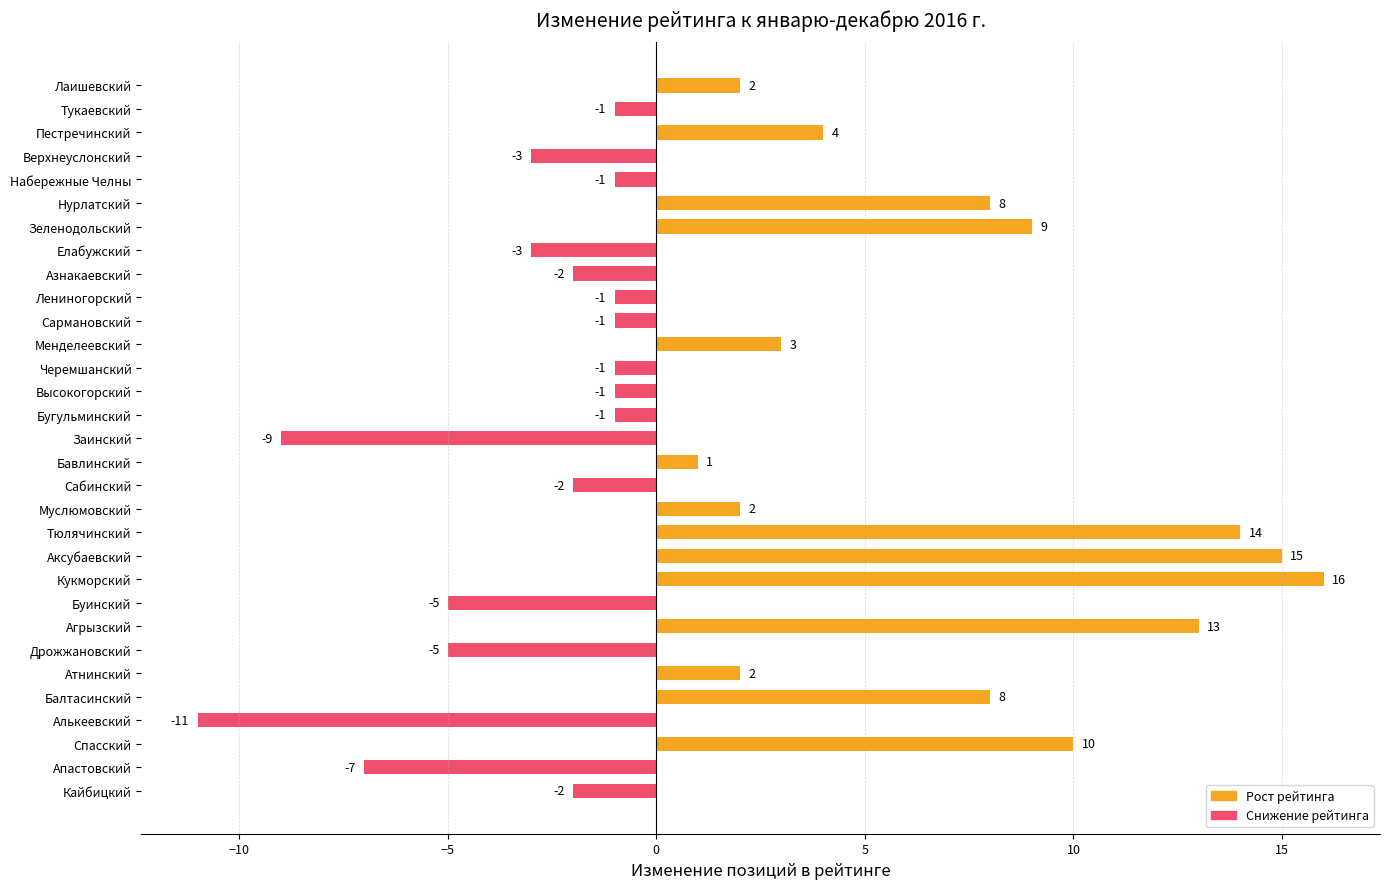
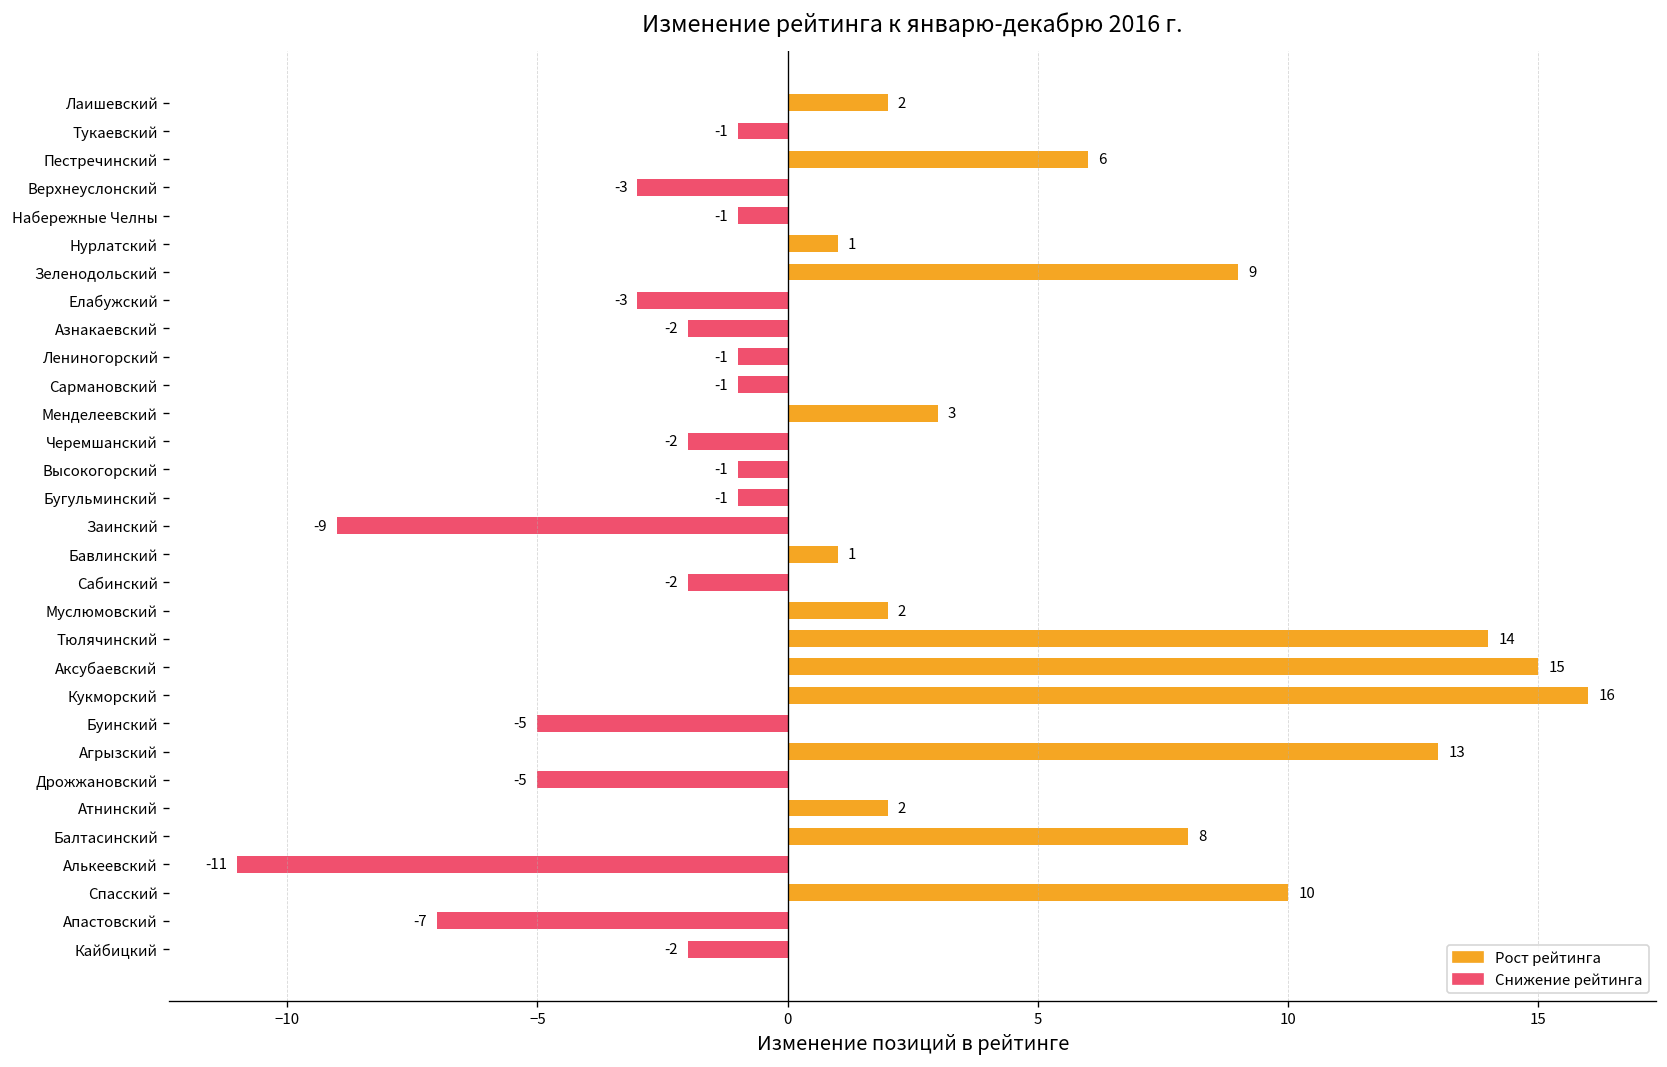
  {
    "Лаишевский": 2,
    "Тукаевский": -1,
-   "Пестречинский": 4,
+   "Пестречинский": 6,
    "Верхнеуслонский": -3,
    "Набережные Челны": -1,
-   "Нурлатский": 8,
+   "Нурлатский": 1,
    "Зеленодольский": 9,
    "Елабужский": -3,
    "Азнакаевский": -2,
    "Лениногорский": -1,
    "Сармановский": -1,
    "Менделеевский": 3,
-   "Черемшанский": -1,
+   "Черемшанский": -2,
    "Высокогорский": -1,
    "Бугульминский": -1,
    "Заинский": -9,
    "Бавлинский": 1,
    "Сабинский": -2,
    "Муслюмовский": 2,
    "Тюлячинский": 14,
    "Аксубаевский": 15,
    "Кукморский": 16,
    "Буинский": -5,
    "Агрызский": 13,
    "Дрожжановский": -5,
    "Атнинский": 2,
    "Балтасинский": 8,
    "Алькеевский": -11,
    "Спасский": 10,
    "Апастовский": -7,
    "Кайбицкий": -2
  }
